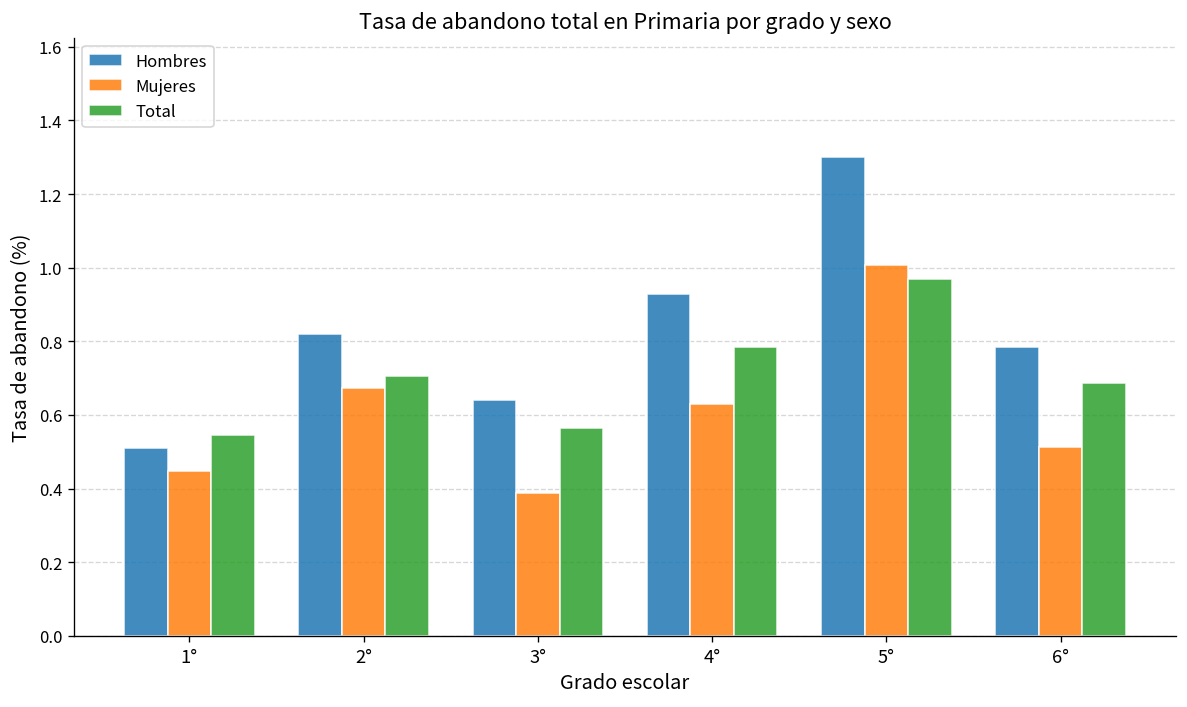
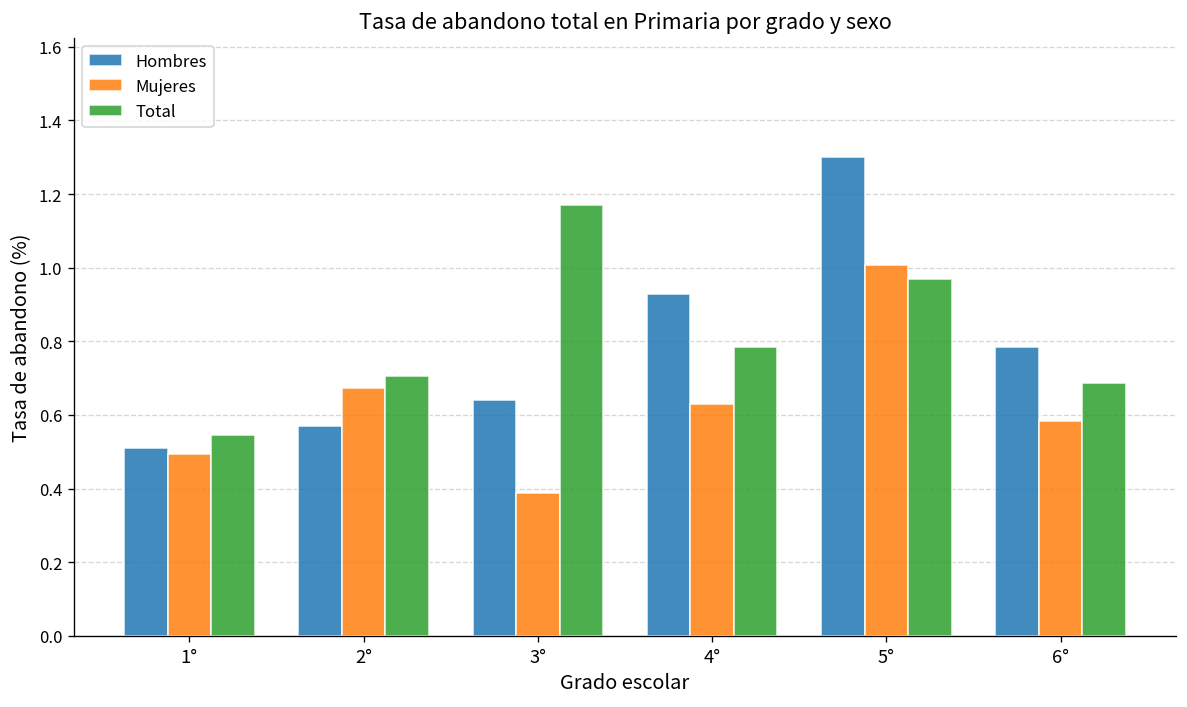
  {
    "Hombres": {
      "1°": 0.51,
-     "2°": 0.82,
+     "2°": 0.57,
      "3°": 0.64,
      "4°": 0.93,
      "5°": 1.30,
      "6°": 0.78
    },
    "Mujeres": {
-     "1°": 0.45,
+     "1°": 0.49,
      "2°": 0.67,
      "3°": 0.39,
      "4°": 0.63,
      "5°": 1.01,
-     "6°": 0.51
+     "6°": 0.58
    },
    "Total": {
      "1°": 0.55,
      "2°": 0.71,
-     "3°": 0.57,
+     "3°": 1.17,
      "4°": 0.78,
      "5°": 0.97,
      "6°": 0.69
    }
  }
